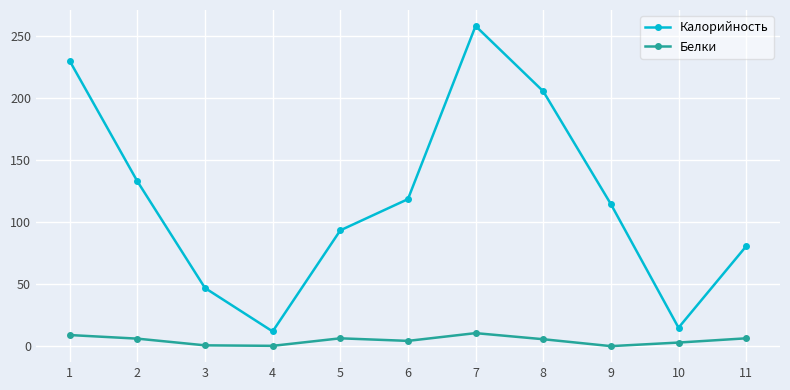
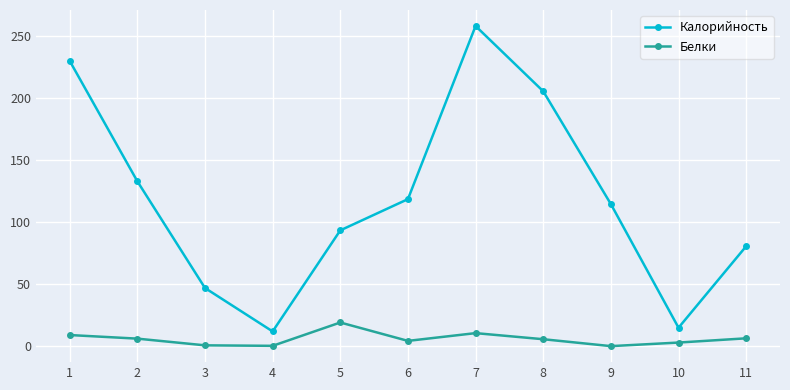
  {
    "Калорийность": {
      "1": 230,
      "2": 133,
      "3": 47,
      "4": 12,
      "5": 93,
      "6": 119,
      "7": 258,
      "8": 206,
      "9": 115,
      "10": 15,
      "11": 81
    },
    "Белки": {
      "1": 9,
      "2": 6,
      "3": 1,
      "4": 0,
-     "5": 6,
+     "5": 19,
      "6": 4,
      "7": 11,
      "8": 6,
      "9": 0,
      "10": 3,
      "11": 6
    }
  }
